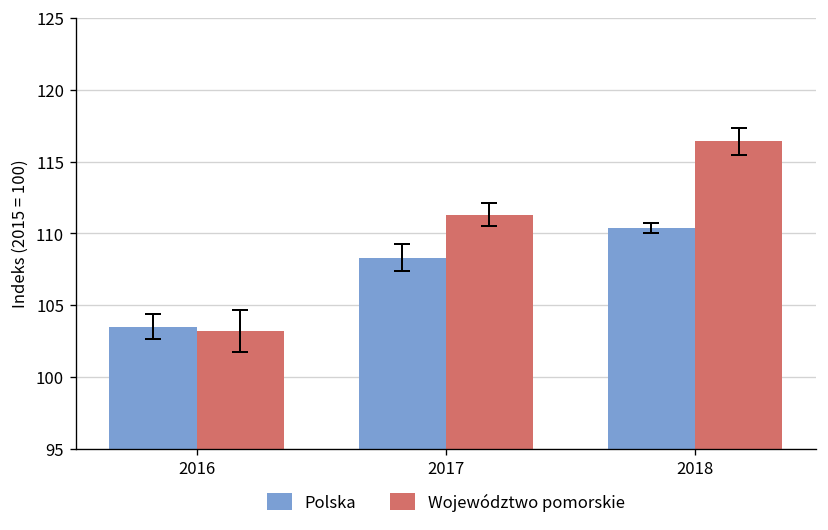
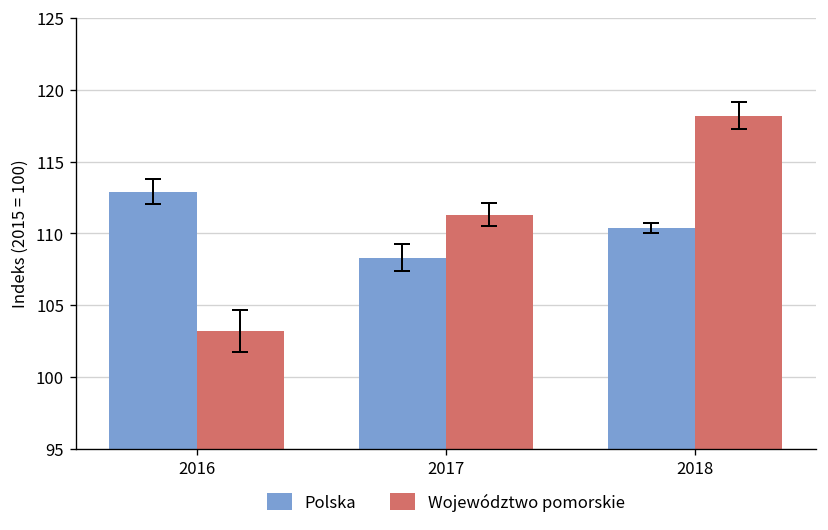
  {
    "Polska": {
-     "2016": 103.5,
+     "2016": 112.9,
      "2017": 108.3,
      "2018": 110.4
    },
    "Województwo pomorskie": {
      "2016": 103.2,
      "2017": 111.3,
-     "2018": 116.4
+     "2018": 118.2
    }
  }
